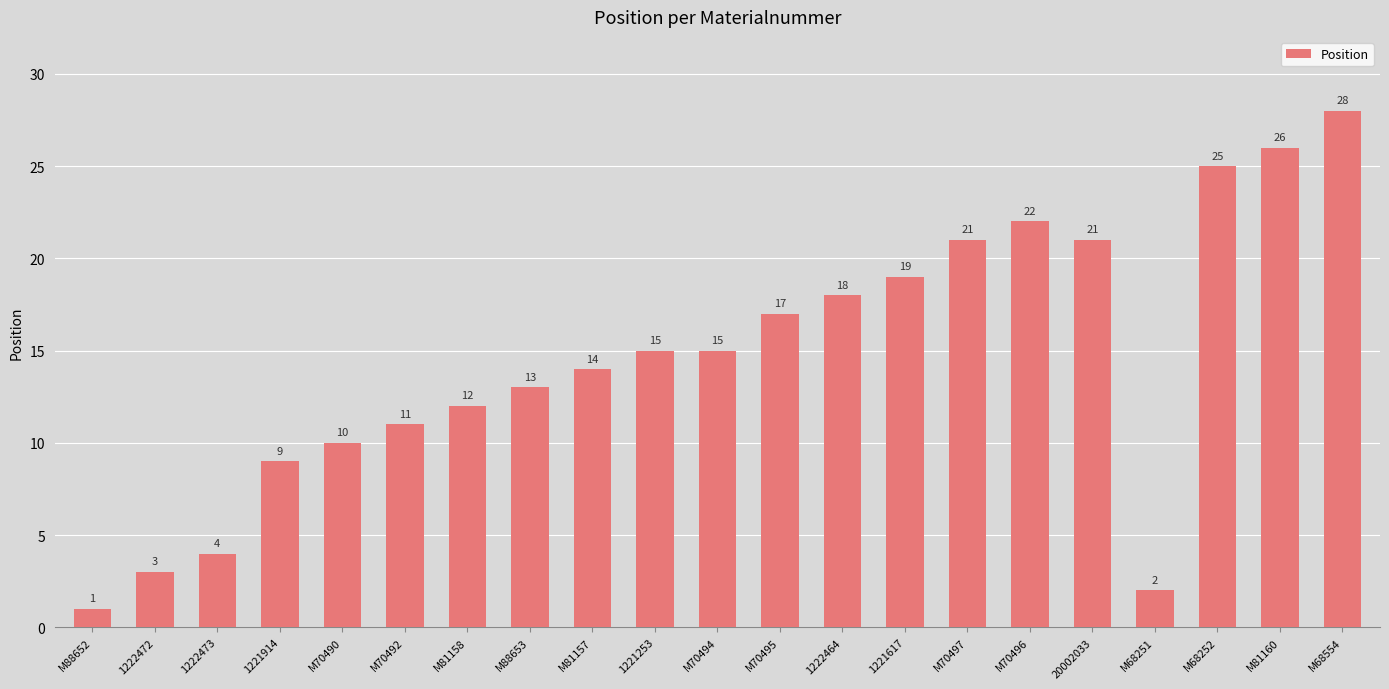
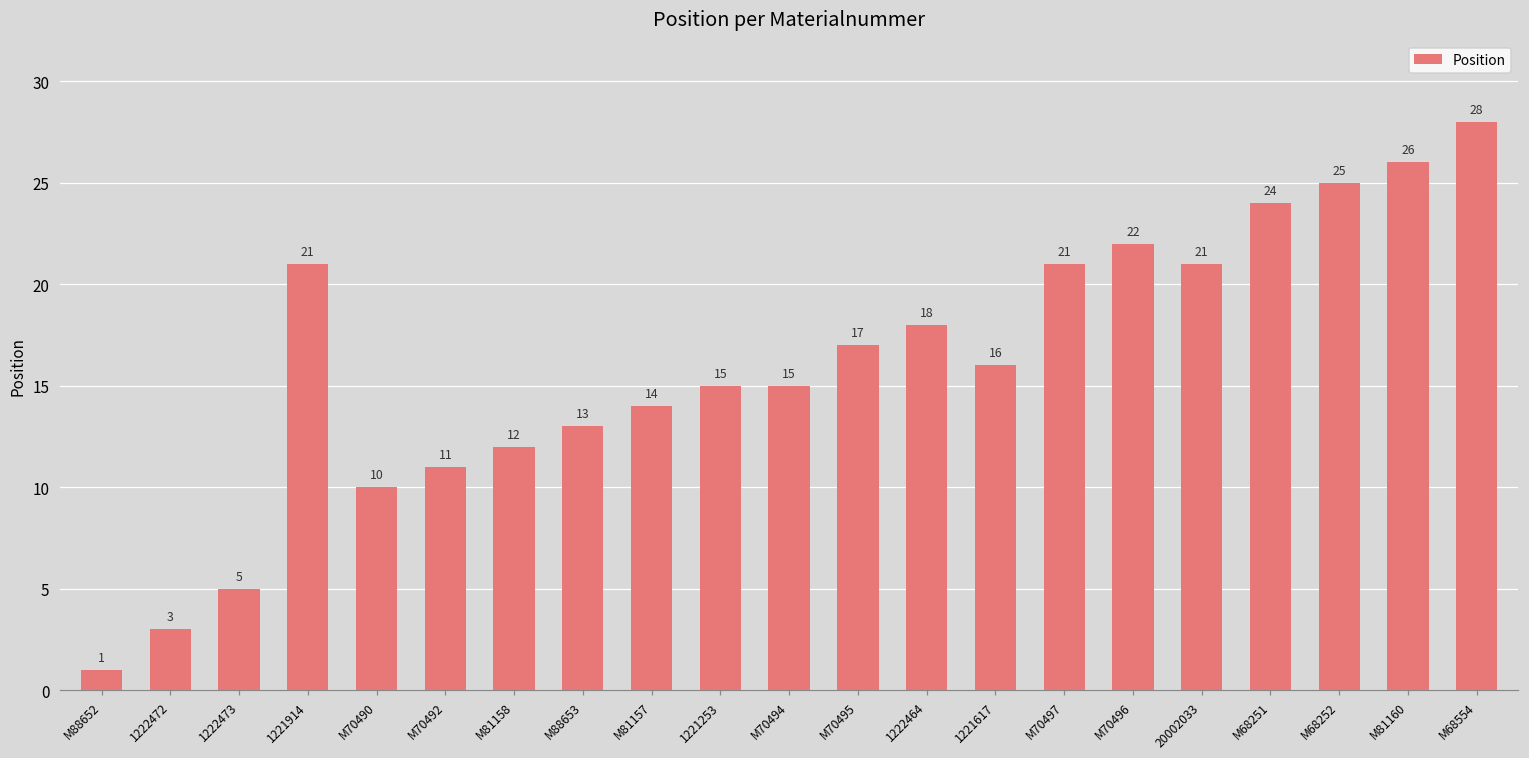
  {
    "M88652": 1,
    "1222472": 3,
-   "1222473": 4,
-   "1221914": 9,
+   "1222473": 5,
+   "1221914": 21,
    "M70490": 10,
    "M70492": 11,
    "M81158": 12,
    "M88653": 13,
    "M81157": 14,
    "1221253": 15,
    "M70494": 15,
    "M70495": 17,
    "1222464": 18,
-   "1221617": 19,
+   "1221617": 16,
    "M70497": 21,
    "M70496": 22,
    "20002033": 21,
-   "M68251": 2,
+   "M68251": 24,
    "M68252": 25,
    "M81160": 26,
    "M68554": 28
  }
